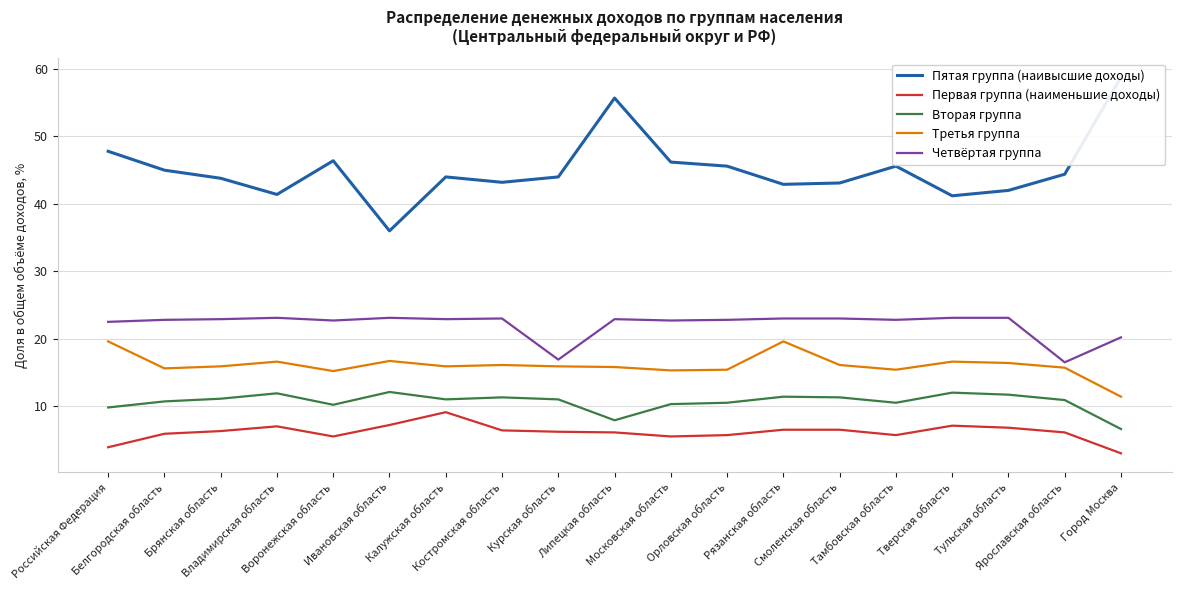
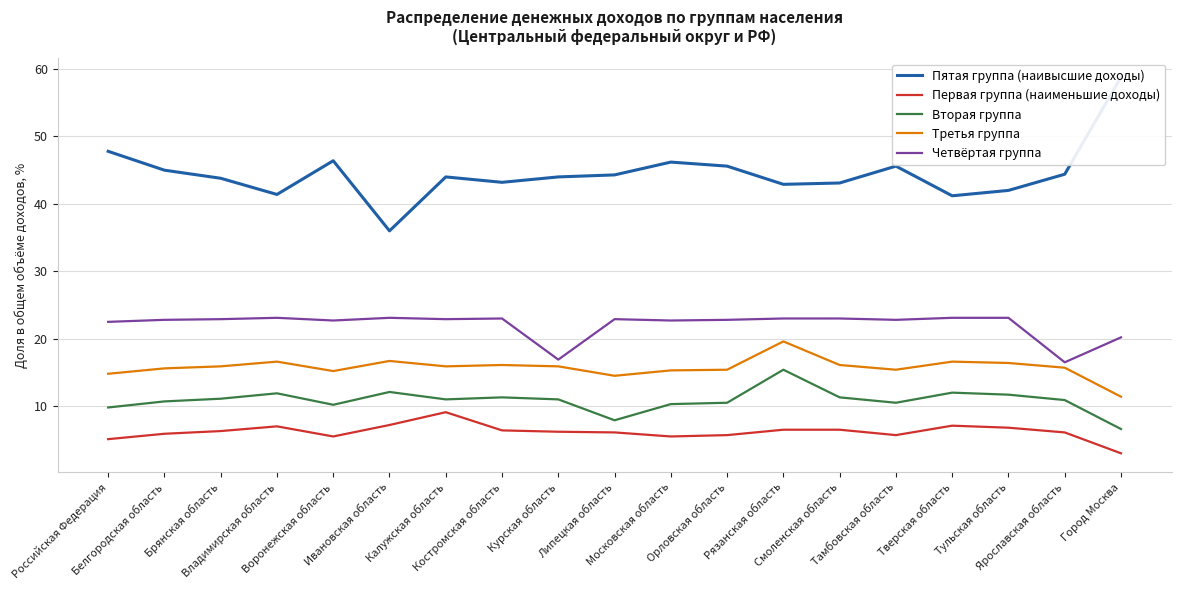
  {
    "Пятая группа (наивысшие доходы)": {
      "Российская Федерация": 48,
      "Белгородская область": 45,
      "Брянская область": 44,
      "Владимирская область": 41,
      "Воронежская область": 46,
      "Ивановская область": 36,
      "Калужская область": 44,
      "Костромская область": 43,
      "Курская область": 44,
-     "Липецкая область": 56,
+     "Липецкая область": 44,
      "Московская область": 46,
      "Орловская область": 46,
      "Рязанская область": 43,
      "Смоленская область": 43,
      "Тамбовская область": 46,
      "Тверская область": 41,
      "Тульская область": 42,
      "Ярославская область": 44
    },
    "Первая группа (наименьшие доходы)": {
-     "Российская Федерация": 4,
+     "Российская Федерация": 5,
      "Белгородская область": 6,
      "Брянская область": 6,
      "Владимирская область": 7,
      "Воронежская область": 6,
      "Ивановская область": 7,
      "Калужская область": 9,
      "Костромская область": 6,
      "Курская область": 6,
      "Липецкая область": 6,
      "Московская область": 6,
      "Орловская область": 6,
      "Рязанская область": 7,
      "Смоленская область": 7,
      "Тамбовская область": 6,
      "Тверская область": 7,
      "Тульская область": 7,
      "Ярославская область": 6,
      "Город Москва": 3
    },
    "Вторая группа": {
      "Российская Федерация": 10,
      "Белгородская область": 11,
      "Брянская область": 11,
      "Владимирская область": 12,
      "Воронежская область": 10,
      "Ивановская область": 12,
      "Калужская область": 11,
      "Костромская область": 11,
      "Курская область": 11,
      "Липецкая область": 8,
      "Московская область": 10,
      "Орловская область": 11,
-     "Рязанская область": 11,
+     "Рязанская область": 15,
      "Смоленская область": 11,
      "Тамбовская область": 11,
      "Тверская область": 12,
      "Тульская область": 12,
      "Ярославская область": 11,
      "Город Москва": 7
    },
    "Третья группа": {
-     "Российская Федерация": 20,
+     "Российская Федерация": 15,
      "Белгородская область": 16,
      "Брянская область": 16,
      "Владимирская область": 17,
      "Воронежская область": 15,
      "Ивановская область": 17,
      "Калужская область": 16,
      "Костромская область": 16,
      "Курская область": 16,
-     "Липецкая область": 16,
+     "Липецкая область": 15,
      "Московская область": 15,
      "Орловская область": 15,
      "Рязанская область": 20,
      "Смоленская область": 16,
      "Тамбовская область": 15,
      "Тверская область": 17,
      "Тульская область": 16,
      "Ярославская область": 16,
      "Город Москва": 11
    },
    "Четвёртая группа": {
      "Российская Федерация": 23,
      "Белгородская область": 23,
      "Брянская область": 23,
      "Владимирская область": 23,
      "Воронежская область": 23,
      "Ивановская область": 23,
      "Калужская область": 23,
      "Костромская область": 23,
      "Курская область": 17,
      "Липецкая область": 23,
      "Московская область": 23,
      "Орловская область": 23,
      "Рязанская область": 23,
      "Смоленская область": 23,
      "Тамбовская область": 23,
      "Тверская область": 23,
      "Тульская область": 23,
      "Ярославская область": 17,
      "Город Москва": 20
    }
  }
